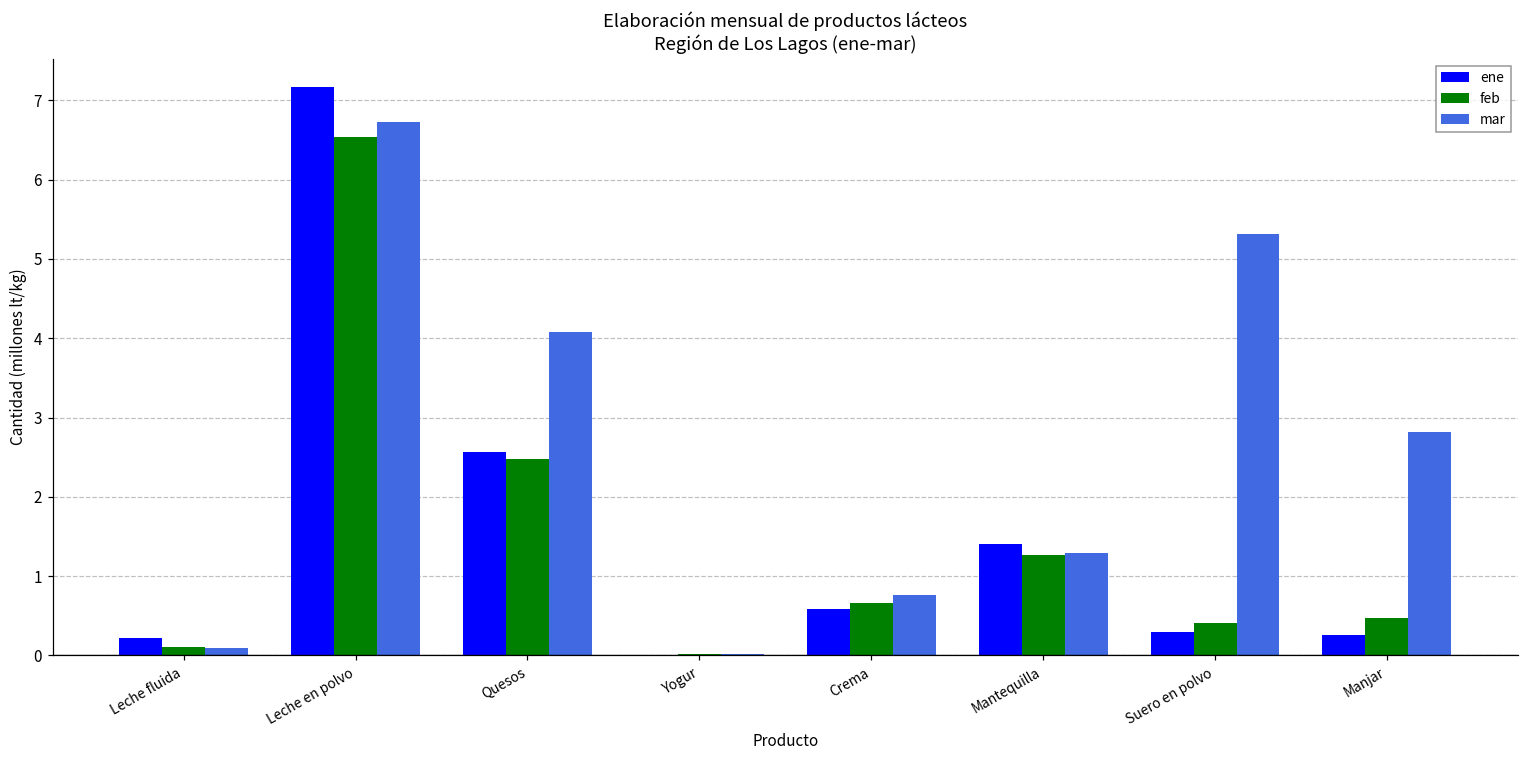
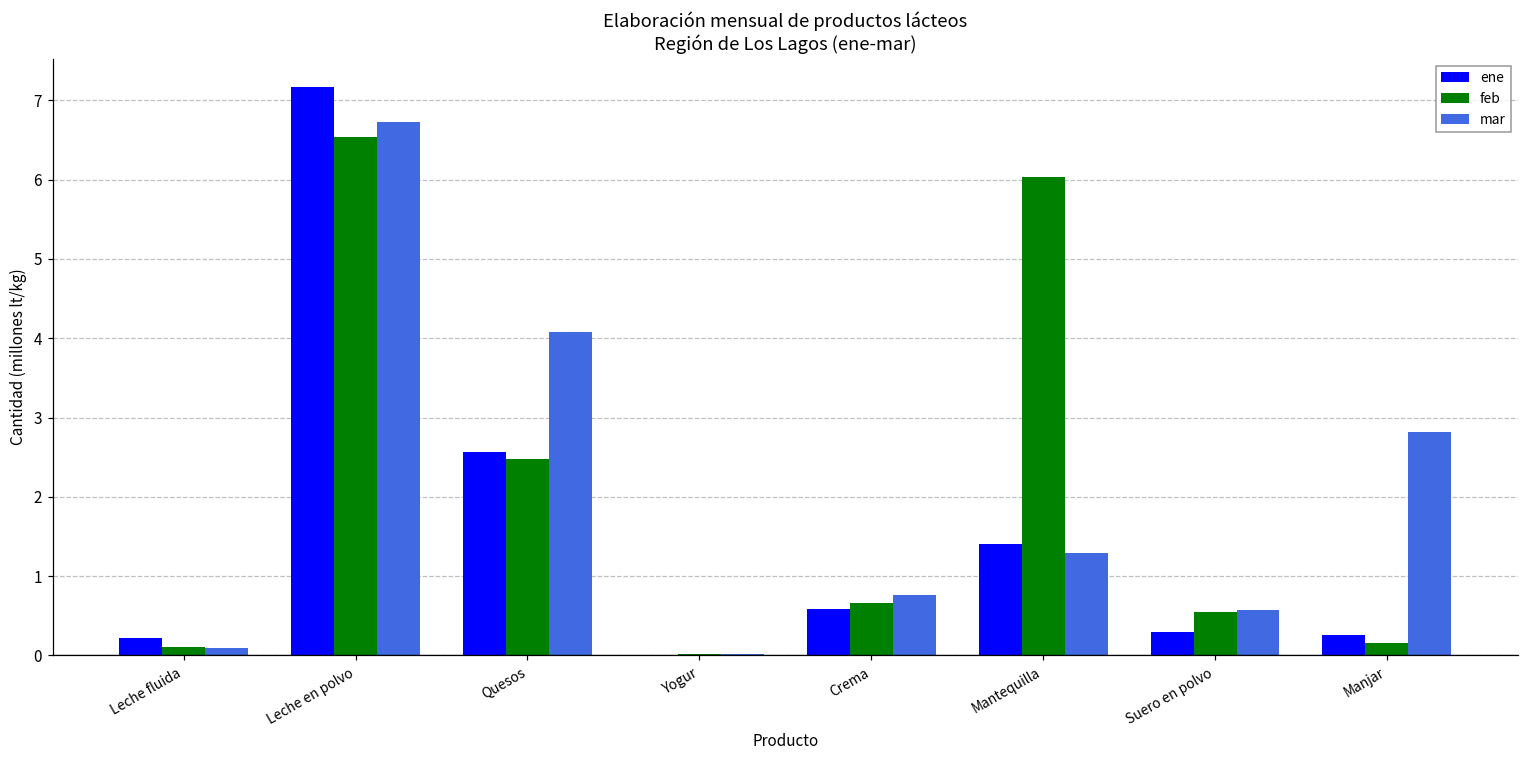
  {
    "ene": {
      "Leche fluida": 0.2,
      "Leche en polvo": 7.2,
      "Quesos": 2.6,
      "Crema": 0.6,
      "Mantequilla": 1.4,
      "Suero en polvo": 0.3,
      "Manjar": 0.3
    },
    "feb": {
      "Leche fluida": 0.1,
      "Leche en polvo": 6.5,
      "Quesos": 2.5,
      "Crema": 0.7,
-     "Mantequilla": 1.3,
-     "Suero en polvo": 0.4,
-     "Manjar": 0.5
+     "Mantequilla": 6.0,
+     "Suero en polvo": 0.5,
+     "Manjar": 0.2
    },
    "mar": {
      "Leche fluida": 0.1,
      "Leche en polvo": 6.7,
      "Quesos": 4.1,
      "Crema": 0.8,
      "Mantequilla": 1.3,
-     "Suero en polvo": 5.3,
+     "Suero en polvo": 0.6,
      "Manjar": 2.8
    }
  }
